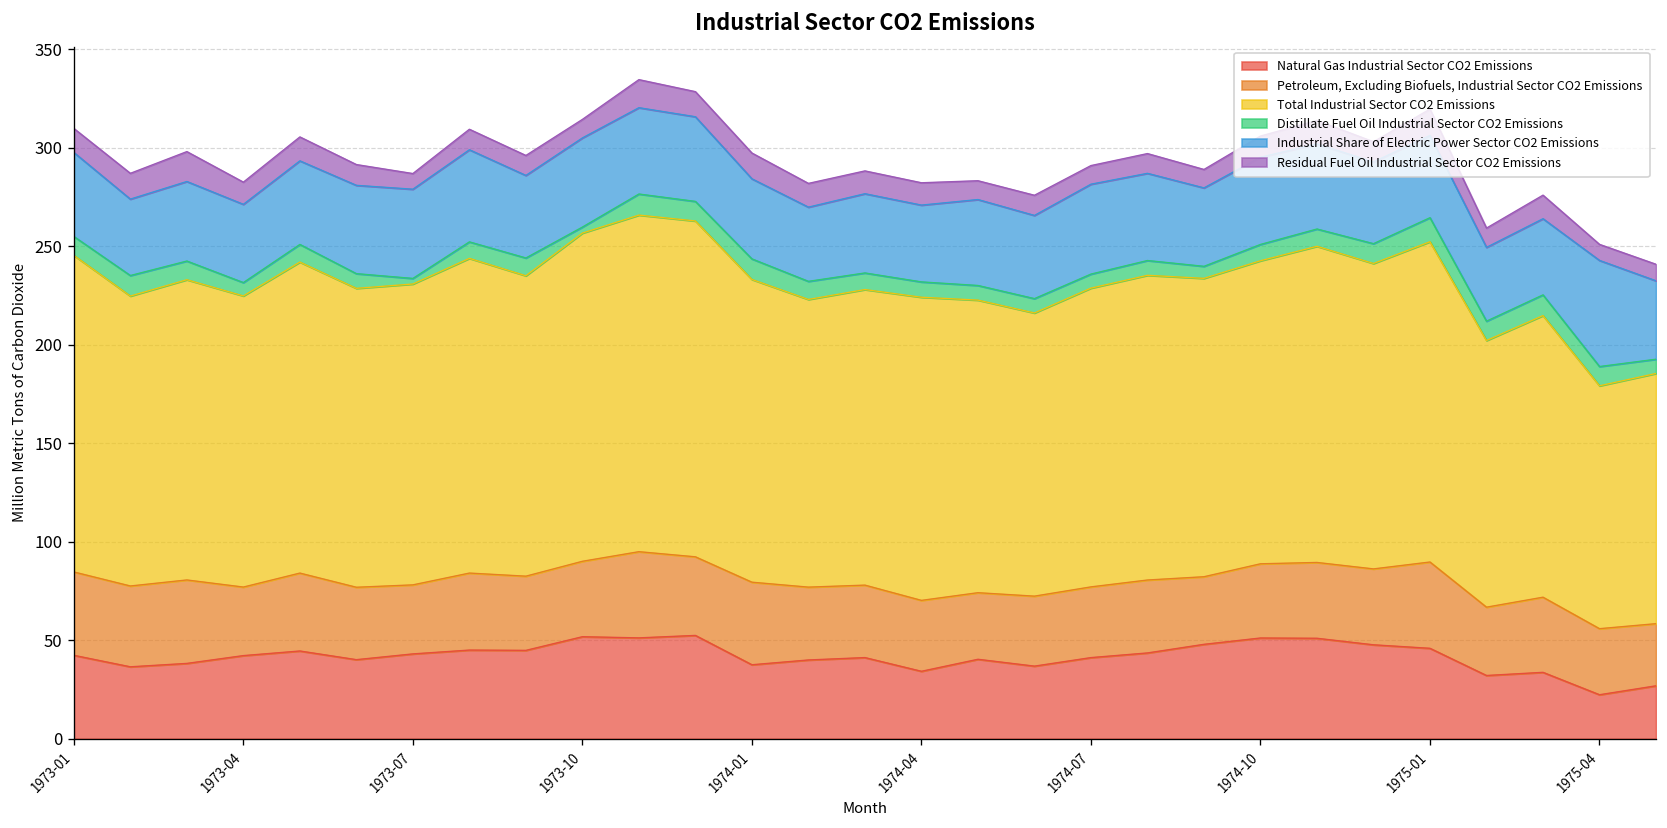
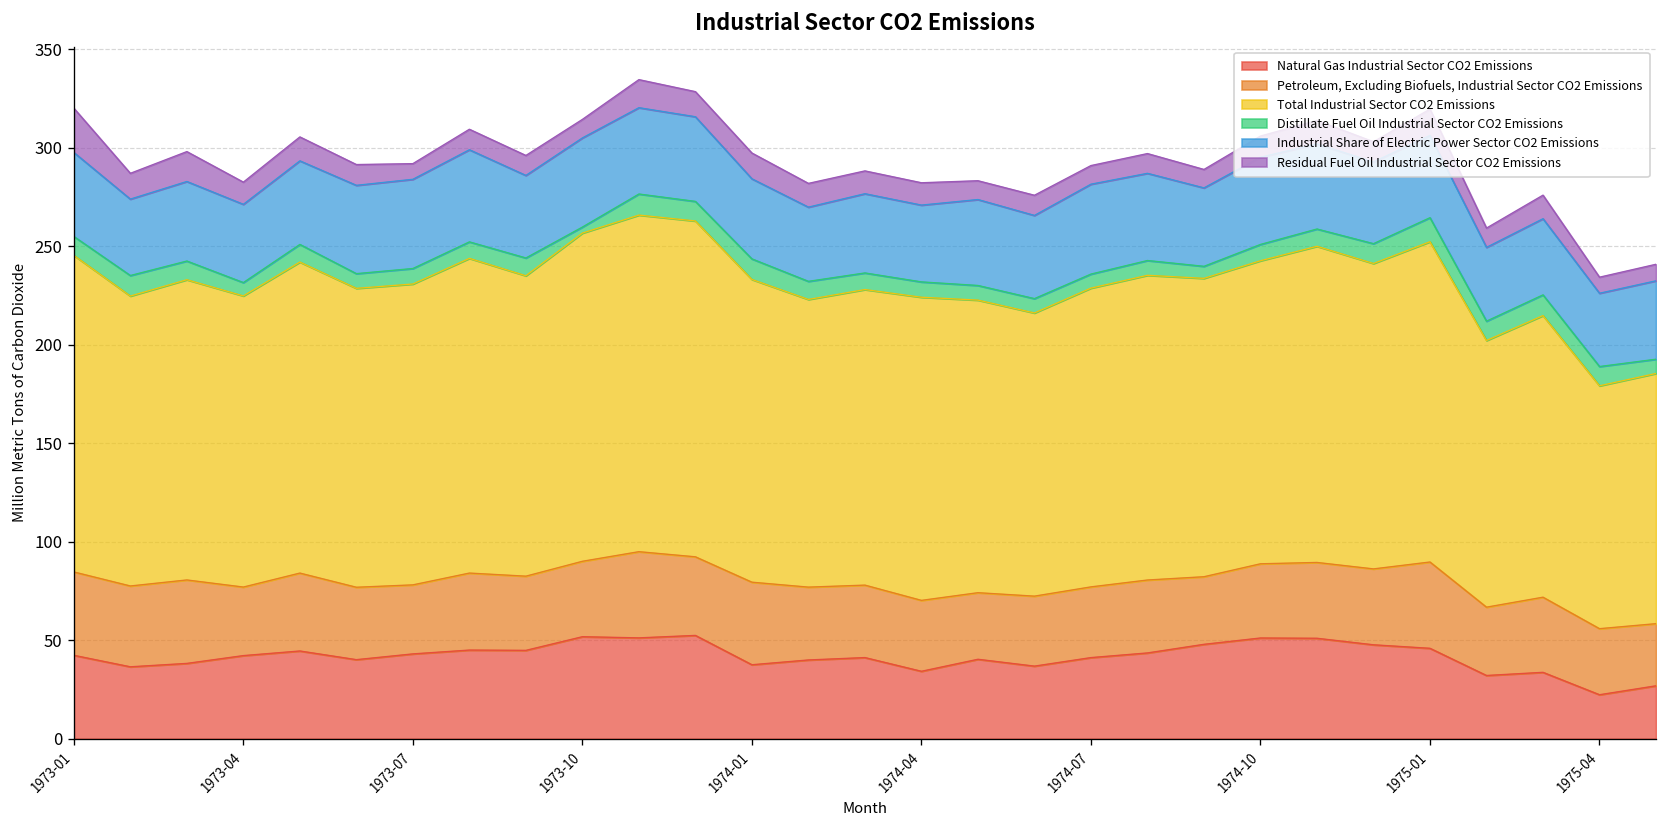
  {
    "Total Industrial Sector CO2 Emissions": {
      "1973-01": 161,
      "1973-04": 148,
      "1973-07": 153,
      "1973-10": 167,
      "1974-01": 154,
      "1974-04": 154,
      "1974-07": 152,
      "1974-10": 154,
      "1975-01": 163,
      "1975-04": 123
    },
    "Distillate Fuel Oil Industrial Sector CO2 Emissions": {
      "1973-01": 10,
      "1973-04": 7,
-     "1973-07": 3,
+     "1973-07": 8,
      "1973-10": 3,
      "1974-01": 10,
      "1974-04": 8,
      "1974-07": 7,
      "1974-10": 8,
      "1975-01": 12,
      "1975-04": 10
    },
    "Industrial Share of Electric Power Sector CO2 Emissions": {
      "1973-01": 43,
      "1973-04": 40,
      "1973-07": 45,
      "1973-10": 45,
      "1974-01": 41,
      "1974-04": 39,
      "1974-07": 46,
-     "1975-04": 54
+     "1975-04": 37
    },
    "Residual Fuel Oil Industrial Sector CO2 Emissions": {
-     "1973-01": 12,
+     "1973-01": 22,
      "1973-04": 11,
      "1973-07": 8,
      "1973-10": 9,
      "1974-01": 13,
      "1974-04": 11,
      "1974-07": 9,
      "1975-04": 8
    }
  }
